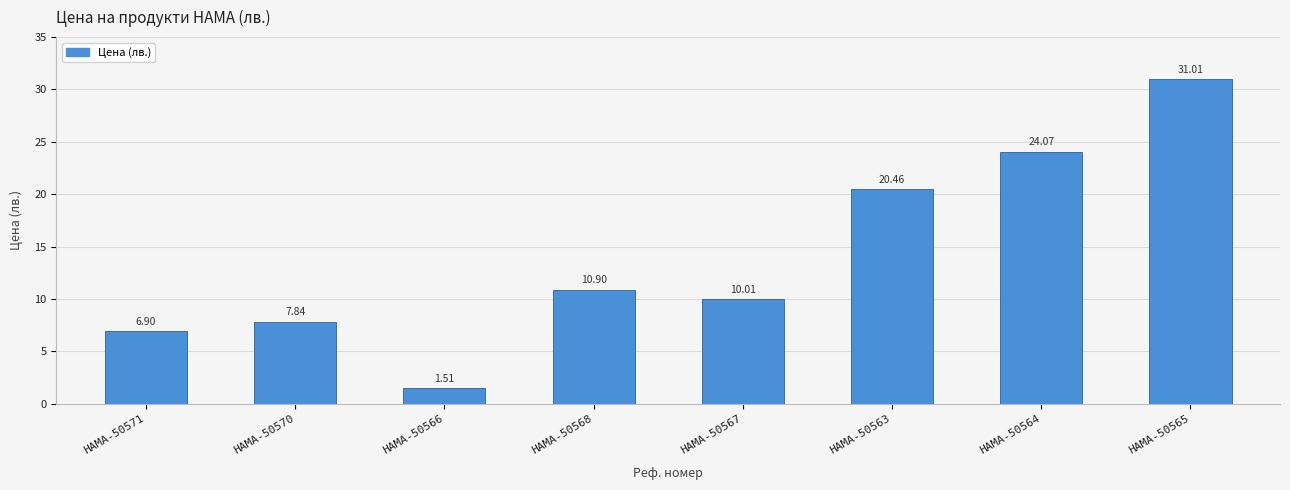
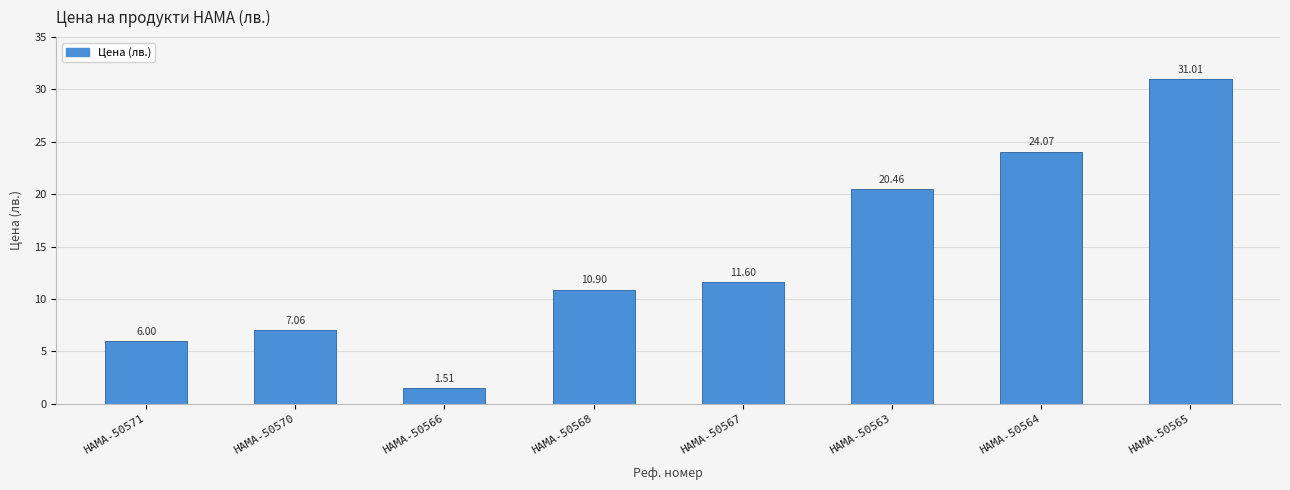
  {
-   "HAMA-50571": 6.90,
-   "HAMA-50570": 7.84,
+   "HAMA-50571": 6.00,
+   "HAMA-50570": 7.06,
    "HAMA-50566": 1.51,
    "HAMA-50568": 10.90,
-   "HAMA-50567": 10.01,
+   "HAMA-50567": 11.60,
    "HAMA-50563": 20.46,
    "HAMA-50564": 24.07,
    "HAMA-50565": 31.01
  }
